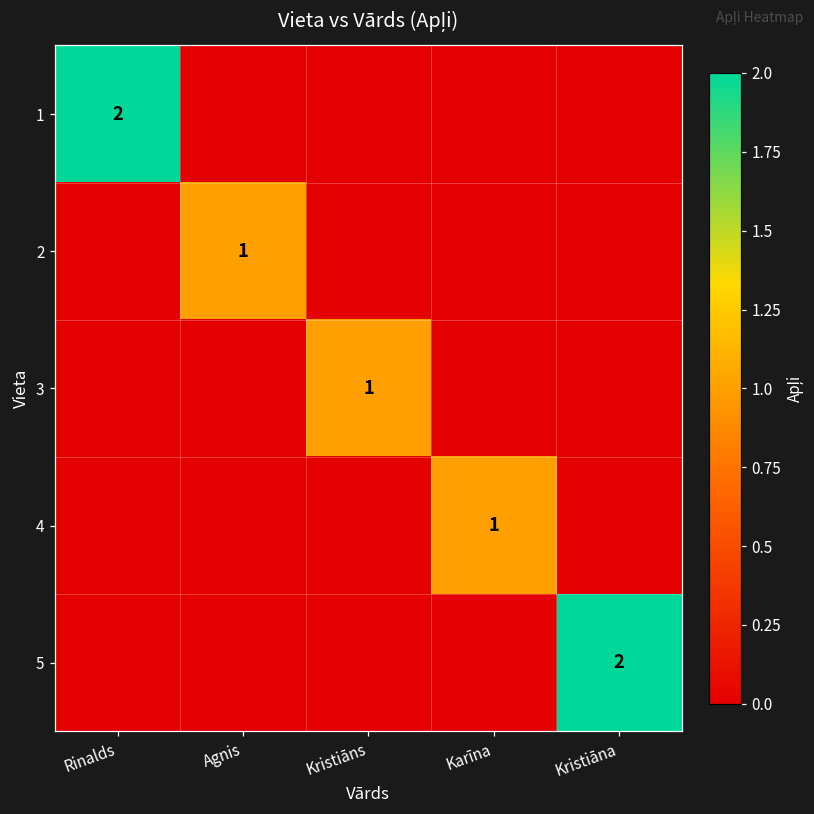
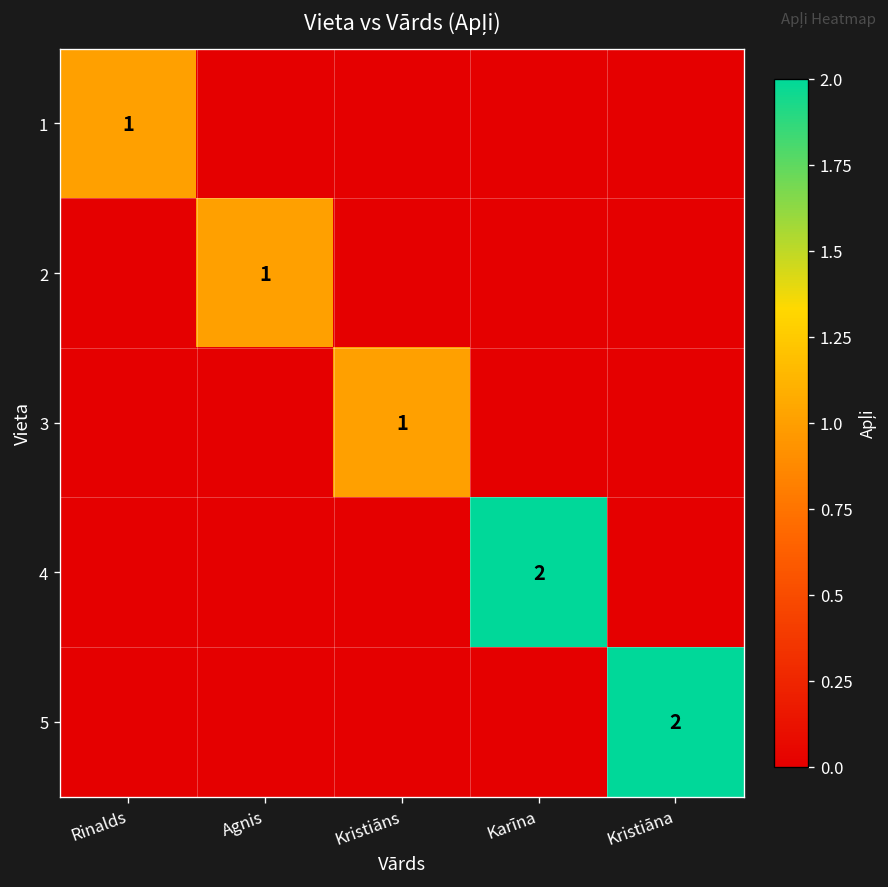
  {
    "1": {
-     "Rinalds": 2
+     "Rinalds": 1
    },
    "2": {
      "Agnis": 1
    },
    "3": {
      "Kristiāns": 1
    },
    "4": {
-     "Karīna": 1
+     "Karīna": 2
    },
    "5": {
      "Kristiāna": 2
    }
  }
